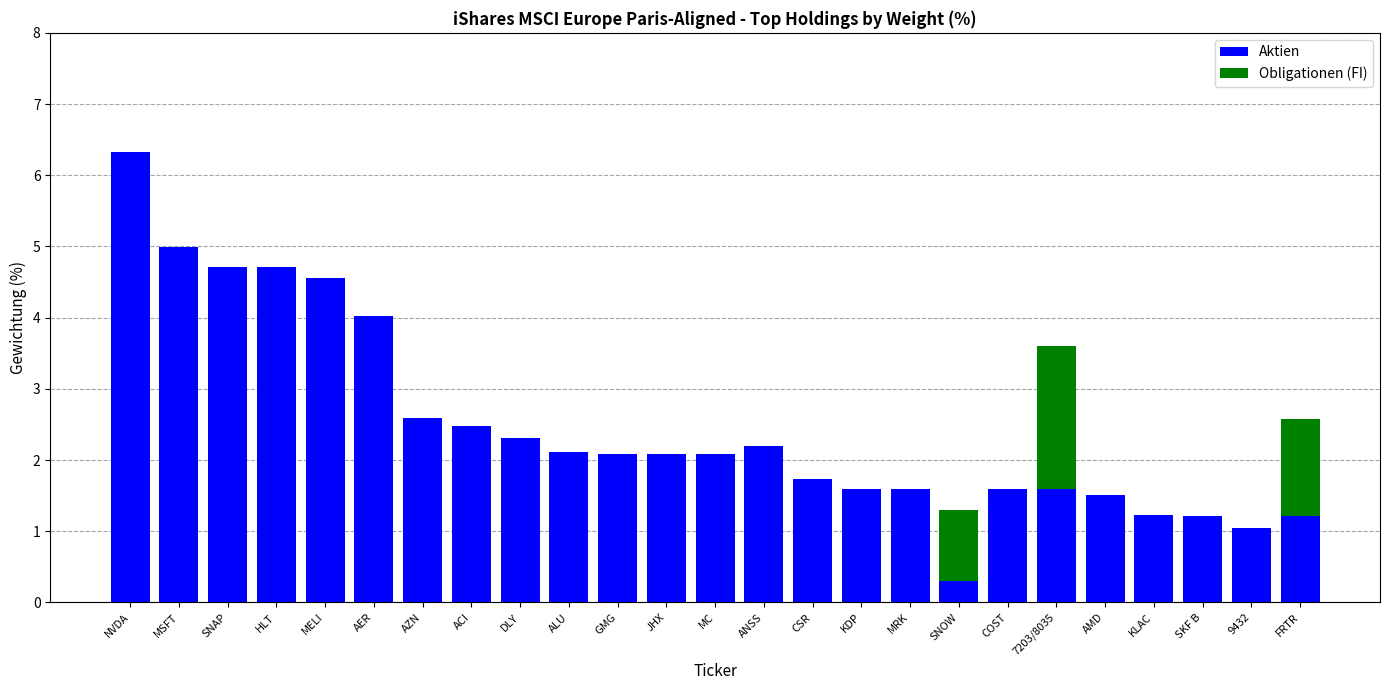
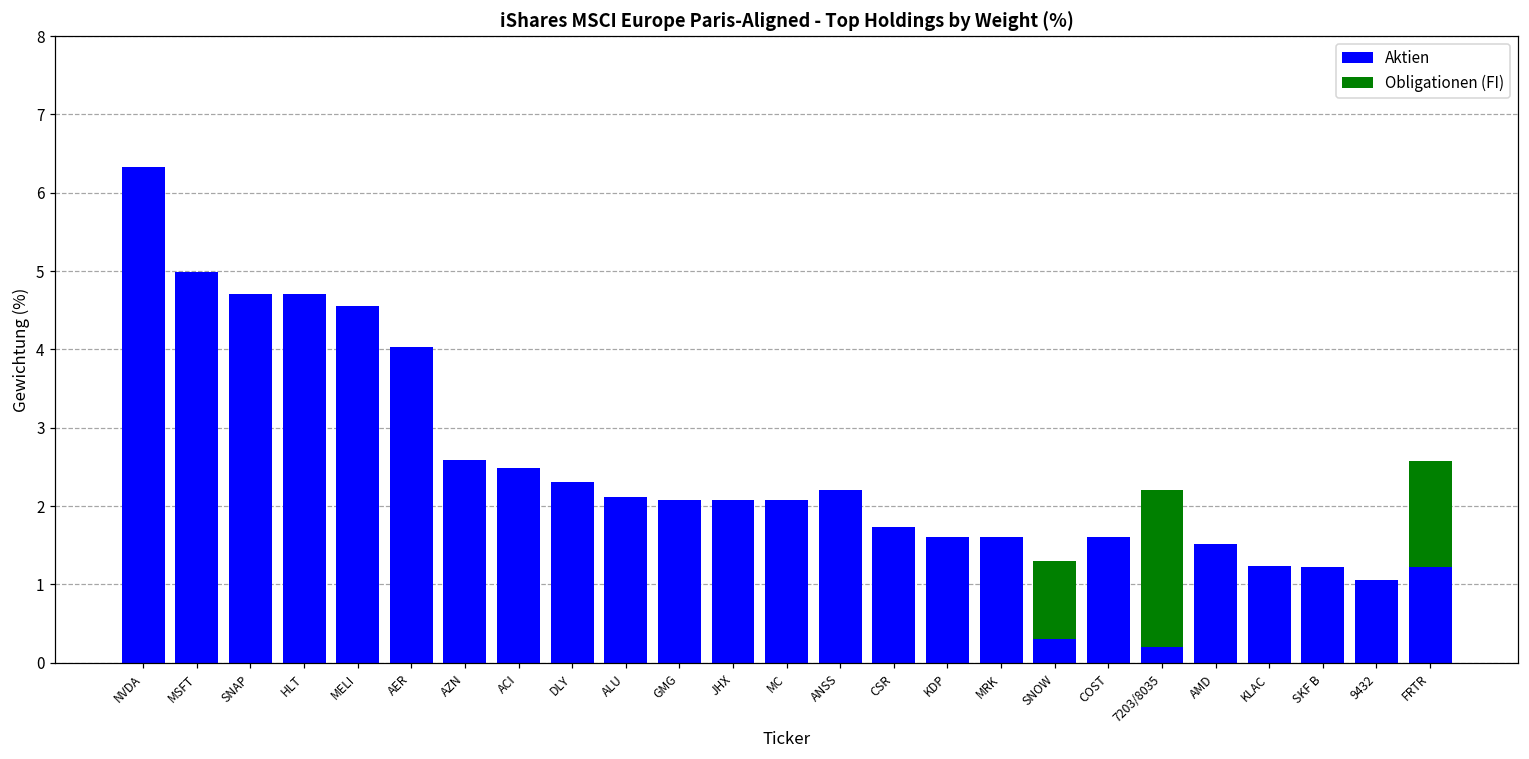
  {
    "Aktien": {
      "NVDA": 6.3,
      "MSFT": 5.0,
      "SNAP": 4.7,
      "HLT": 4.7,
      "MELI": 4.6,
      "AER": 4.0,
      "AZN": 2.6,
      "ACI": 2.5,
      "DLY": 2.3,
      "ALU": 2.1,
      "GMG": 2.1,
      "JHX": 2.1,
      "MC": 2.1,
      "ANSS": 2.2,
      "CSR": 1.7,
      "KDP": 1.6,
      "MRK": 1.6,
      "SNOW": 0.3,
      "COST": 1.6,
-     "7203/8035": 1.6,
+     "7203/8035": 0.2,
      "AMD": 1.5,
      "KLAC": 1.2,
      "SKF B": 1.2,
      "9432": 1.1,
      "FRTR": 1.2
    },
    "Obligationen (FI)": {
      "NVDA": 0.0,
      "MSFT": 0.0,
      "SNAP": 0.0,
      "HLT": 0.0,
      "MELI": 0.0,
      "AER": 0.0,
      "AZN": 0.0,
      "ACI": 0.0,
      "DLY": 0.0,
      "ALU": 0.0,
      "GMG": 0.0,
      "JHX": 0.0,
      "MC": 0.0,
      "ANSS": 0.0,
      "CSR": 0.0,
      "KDP": 0.0,
      "MRK": 0.0,
      "SNOW": 1.0,
      "COST": 0.0,
      "7203/8035": 2.0,
      "AMD": 0.0,
      "KLAC": 0.0,
      "SKF B": 0.0,
      "9432": 0.0,
      "FRTR": 1.3
    }
  }
